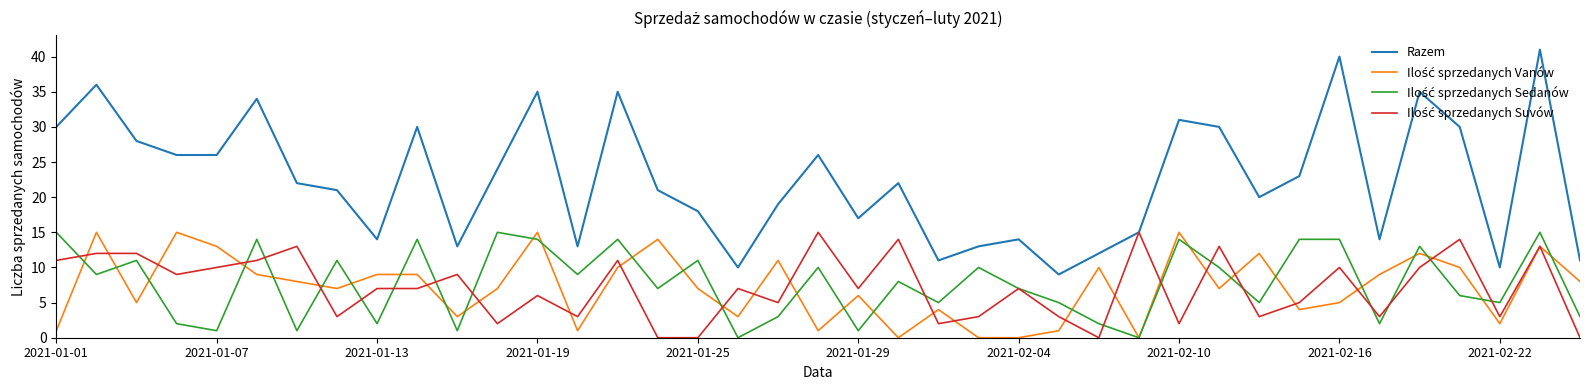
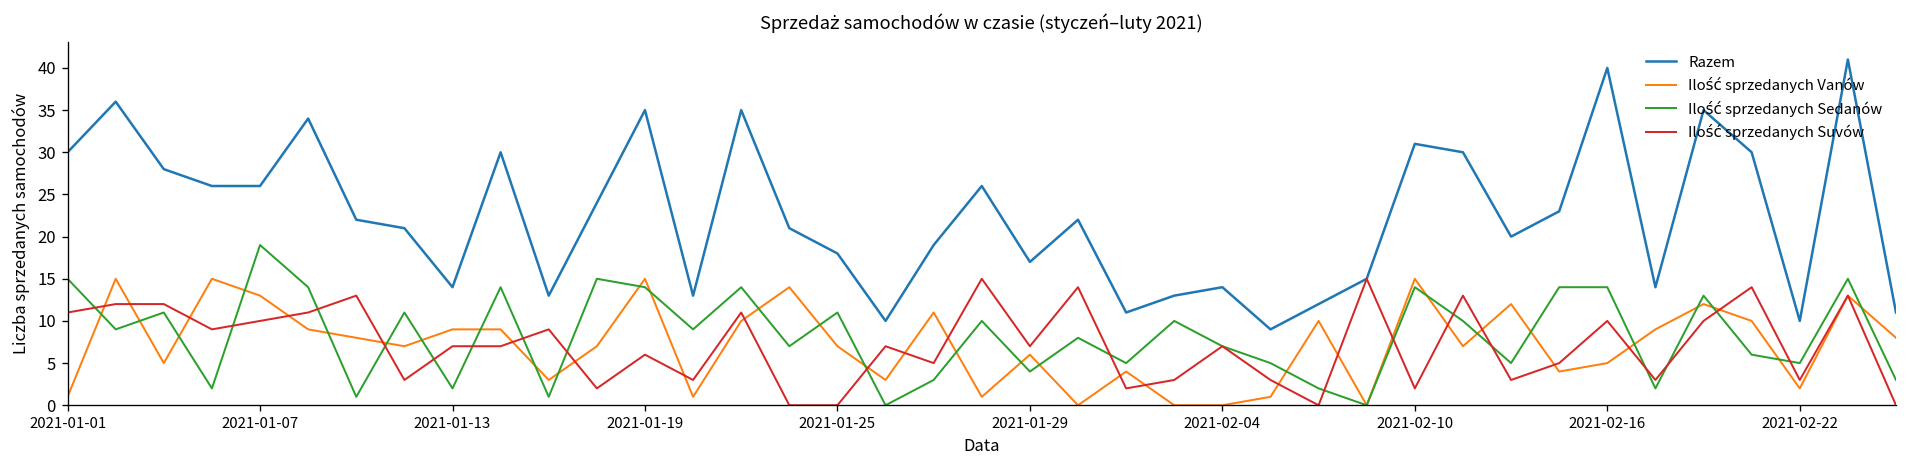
  {
    "Razem": {
      "2021-01-01": 30,
      "2021-01-07": 26,
      "2021-01-13": 14,
      "2021-01-19": 35,
      "2021-01-25": 18,
      "2021-01-29": 17,
      "2021-02-04": 14,
      "2021-02-10": 31,
      "2021-02-16": 40,
      "2021-02-22": 10
    },
    "Ilość sprzedanych Vanów": {
      "2021-01-01": 1,
      "2021-01-07": 13,
      "2021-01-13": 9,
      "2021-01-19": 15,
      "2021-01-25": 7,
      "2021-01-29": 6,
      "2021-02-04": 0,
      "2021-02-10": 15,
      "2021-02-16": 5,
      "2021-02-22": 2
    },
    "Ilość sprzedanych Sedanów": {
      "2021-01-01": 15,
-     "2021-01-07": 1,
+     "2021-01-07": 19,
      "2021-01-13": 2,
      "2021-01-19": 14,
      "2021-01-25": 11,
-     "2021-01-29": 1,
+     "2021-01-29": 4,
      "2021-02-10": 14,
      "2021-02-16": 14,
      "2021-02-22": 5
    },
    "Ilość sprzedanych Suvów": {
      "2021-01-01": 11,
      "2021-01-07": 10,
      "2021-01-13": 7,
      "2021-01-19": 6,
      "2021-01-25": 0,
      "2021-01-29": 7,
      "2021-02-10": 2,
      "2021-02-16": 10,
      "2021-02-22": 3
    }
  }
